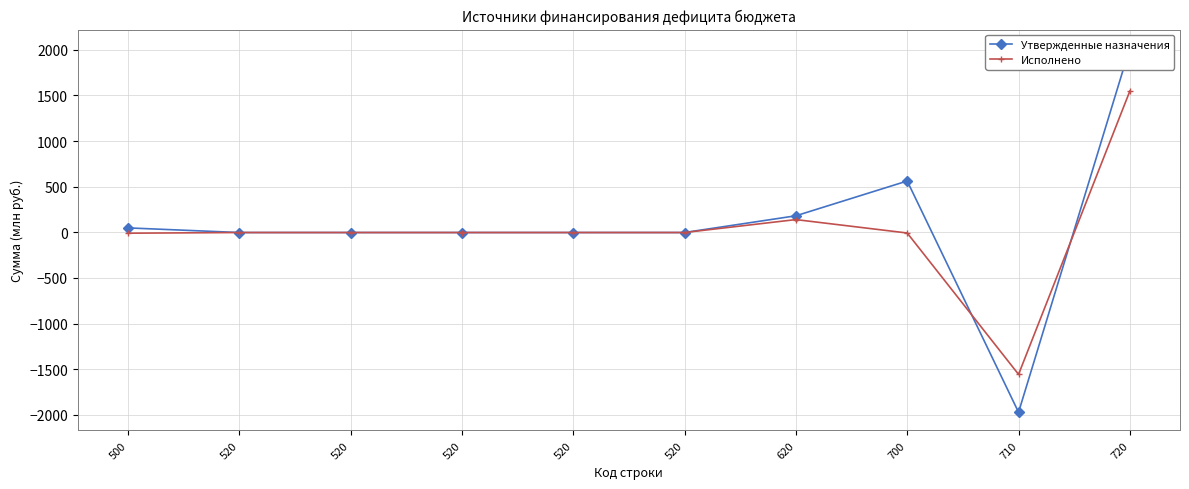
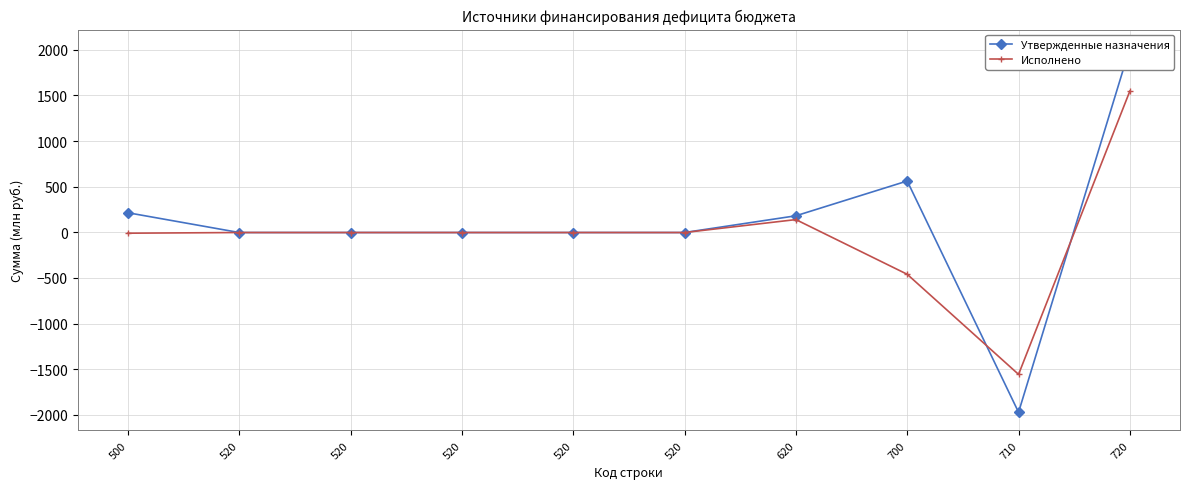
  {
    "Утвержденные назначения": {
-     "500": 0,
+     "500": 200,
      "620": 200,
      "700": 600,
      "710": -2000
    },
    "Исполнено": {
      "500": 0,
      "620": 100,
-     "700": 0,
+     "700": -500,
      "710": -1600,
      "720": 1500
    }
  }
